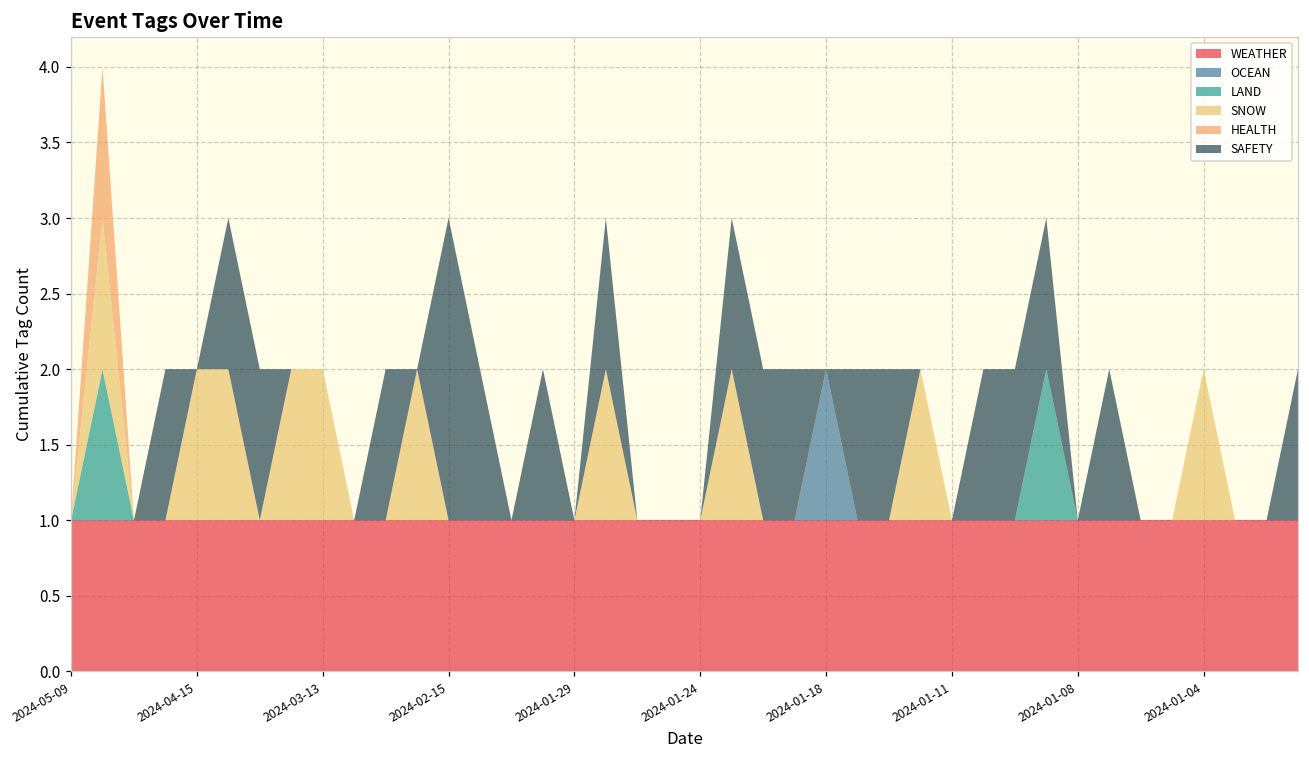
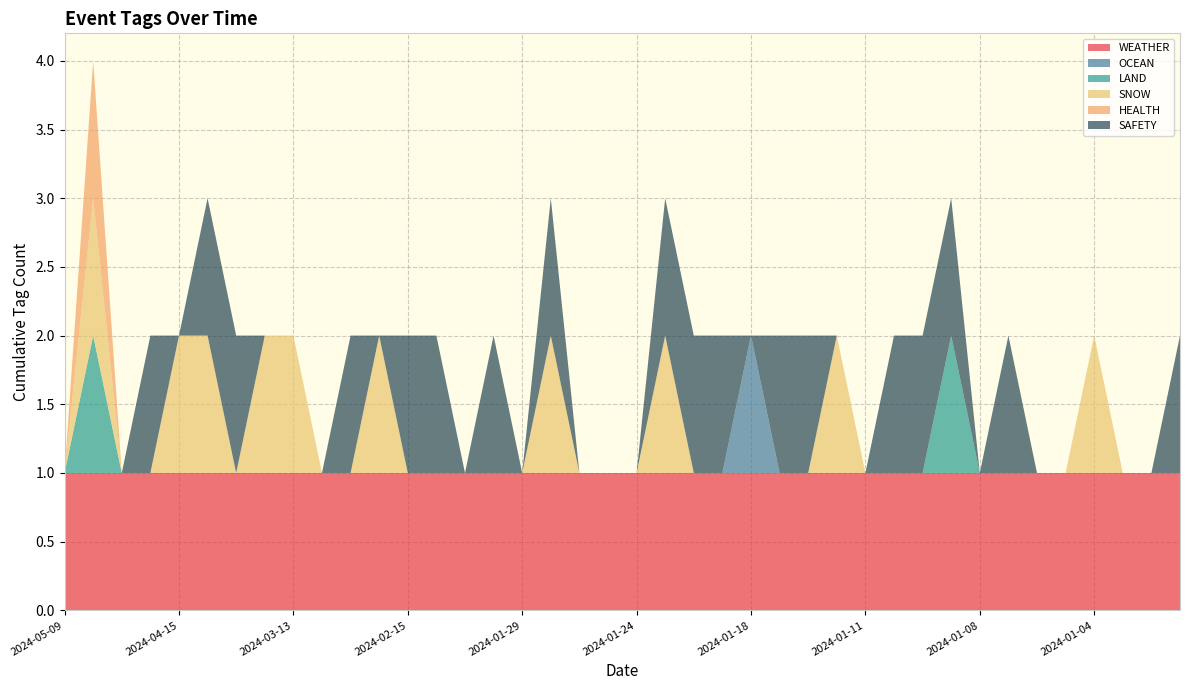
  {
    "WEATHER": {
      "2024-01-18": 1
    },
    "SAFETY": {
-     "2024-02-15": 2
+     "2024-02-15": 1
    }
  }
